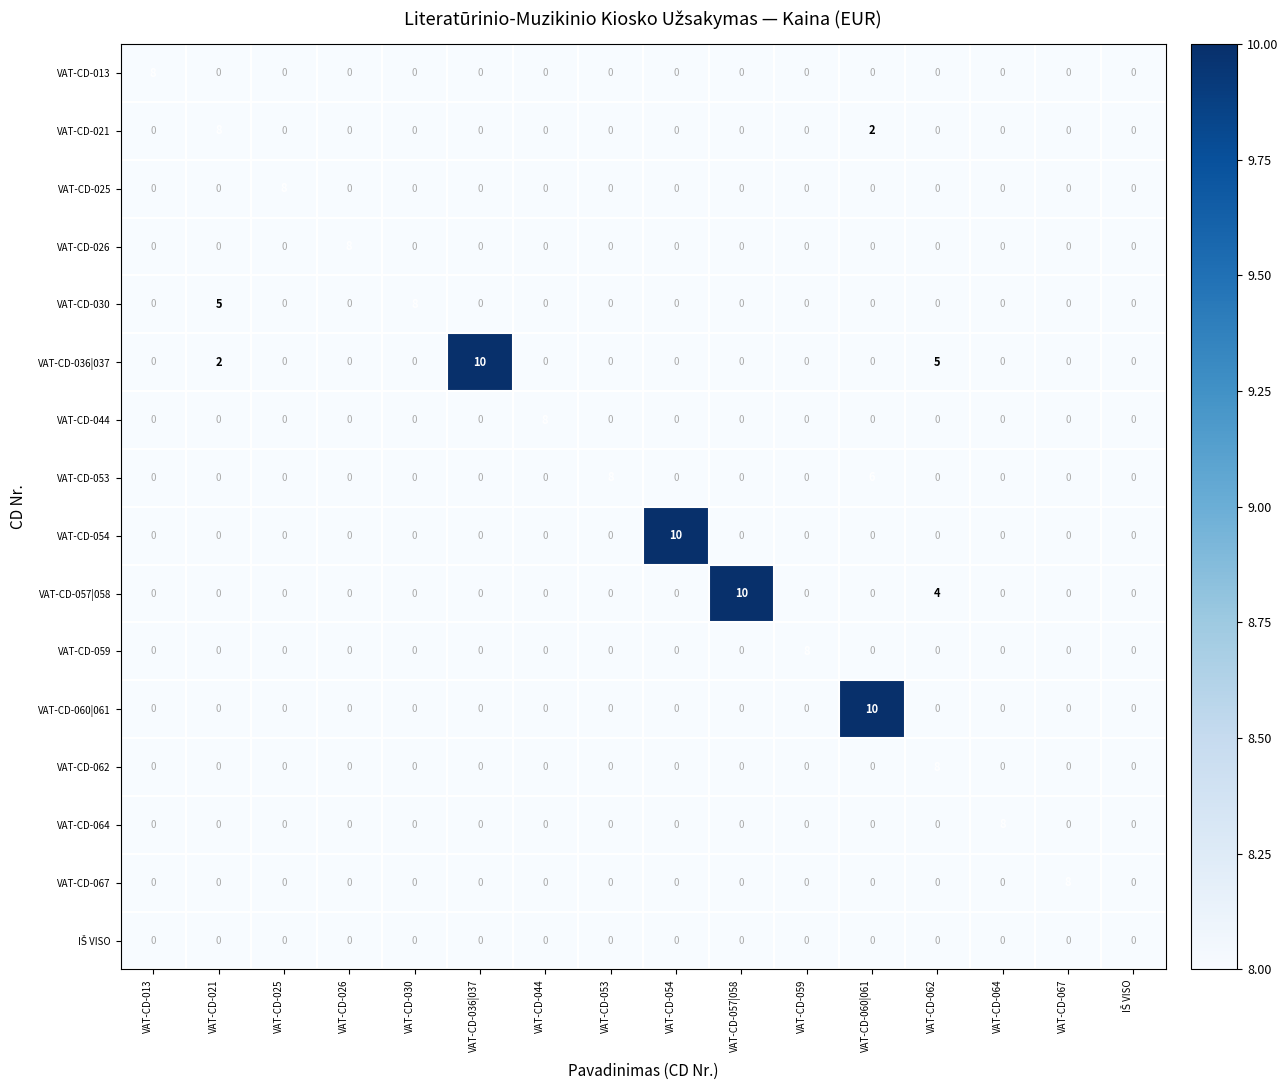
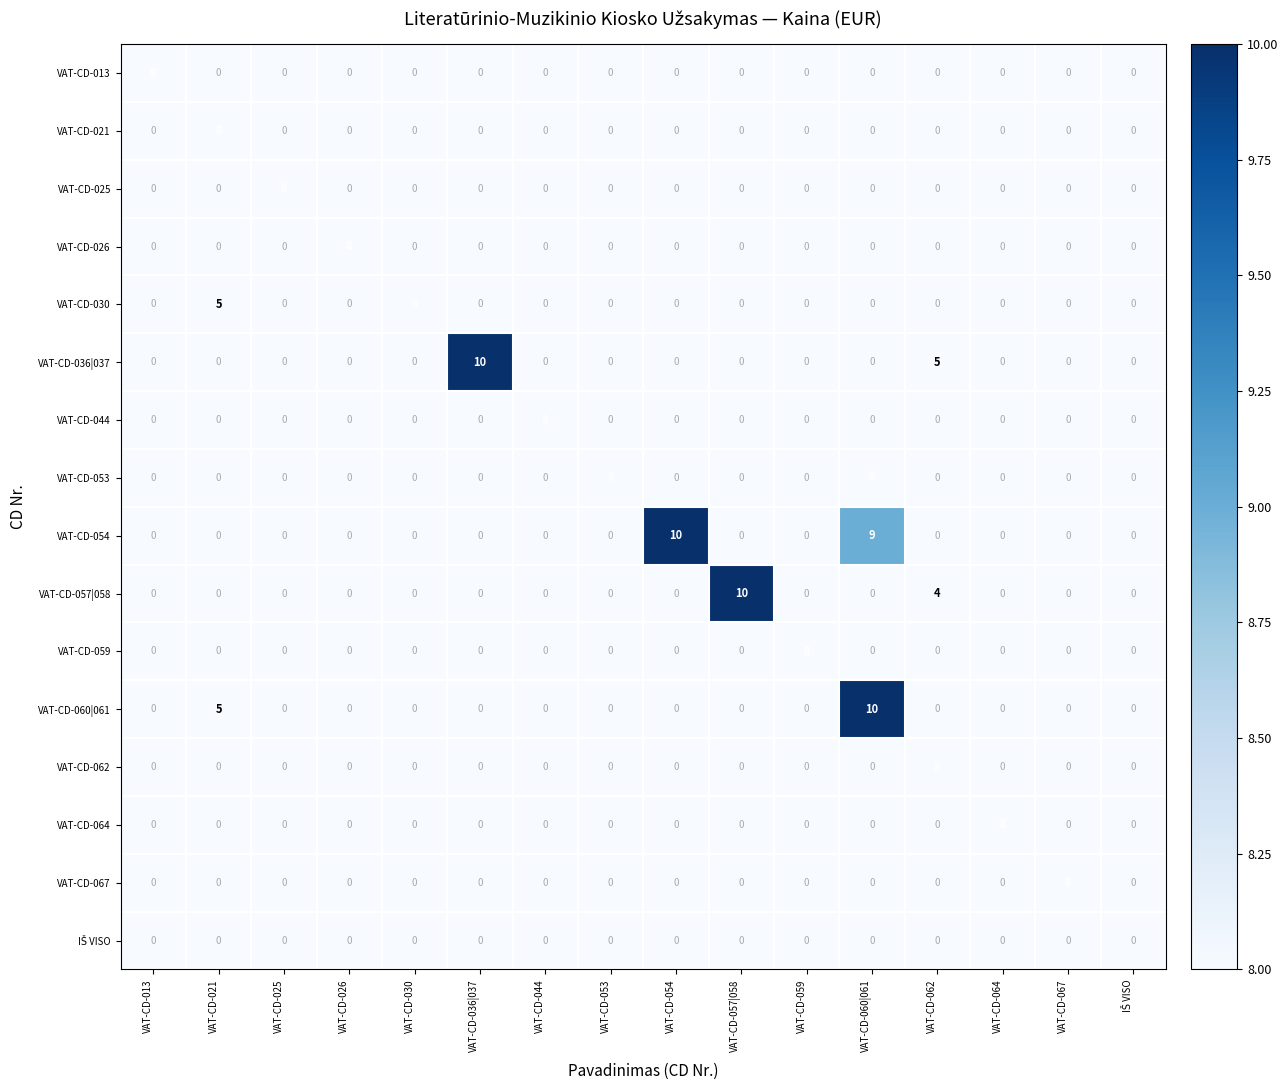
  {
    "VAT-CD-021": {
      "VAT-CD-013": 0,
      "VAT-CD-025": 0,
      "VAT-CD-026": 0,
      "VAT-CD-030": 0,
      "VAT-CD-036|037": 0,
      "VAT-CD-044": 0,
      "VAT-CD-053": 0,
      "VAT-CD-054": 0,
      "VAT-CD-057|058": 0,
      "VAT-CD-059": 0,
-     "VAT-CD-060|061": 2,
+     "VAT-CD-060|061": 0,
      "VAT-CD-062": 0,
      "VAT-CD-064": 0,
      "VAT-CD-067": 0,
      "IŠ VISO": 0
    },
    "VAT-CD-036|037": {
      "VAT-CD-013": 0,
-     "VAT-CD-021": 2,
+     "VAT-CD-021": 0,
      "VAT-CD-025": 0,
      "VAT-CD-026": 0,
      "VAT-CD-030": 0,
      "VAT-CD-036|037": 10,
      "VAT-CD-044": 0,
      "VAT-CD-053": 0,
      "VAT-CD-054": 0,
      "VAT-CD-057|058": 0,
      "VAT-CD-059": 0,
      "VAT-CD-060|061": 0,
      "VAT-CD-062": 5,
      "VAT-CD-064": 0,
      "VAT-CD-067": 0,
      "IŠ VISO": 0
    },
    "VAT-CD-054": {
      "VAT-CD-013": 0,
      "VAT-CD-021": 0,
      "VAT-CD-025": 0,
      "VAT-CD-026": 0,
      "VAT-CD-030": 0,
      "VAT-CD-036|037": 0,
      "VAT-CD-044": 0,
      "VAT-CD-053": 0,
      "VAT-CD-054": 10,
      "VAT-CD-057|058": 0,
      "VAT-CD-059": 0,
-     "VAT-CD-060|061": 0,
+     "VAT-CD-060|061": 9,
      "VAT-CD-062": 0,
      "VAT-CD-064": 0,
      "VAT-CD-067": 0,
      "IŠ VISO": 0
    },
    "VAT-CD-060|061": {
      "VAT-CD-013": 0,
-     "VAT-CD-021": 0,
+     "VAT-CD-021": 5,
      "VAT-CD-025": 0,
      "VAT-CD-026": 0,
      "VAT-CD-030": 0,
      "VAT-CD-036|037": 0,
      "VAT-CD-044": 0,
      "VAT-CD-053": 0,
      "VAT-CD-054": 0,
      "VAT-CD-057|058": 0,
      "VAT-CD-059": 0,
      "VAT-CD-060|061": 10,
      "VAT-CD-062": 0,
      "VAT-CD-064": 0,
      "VAT-CD-067": 0,
      "IŠ VISO": 0
    }
  }
